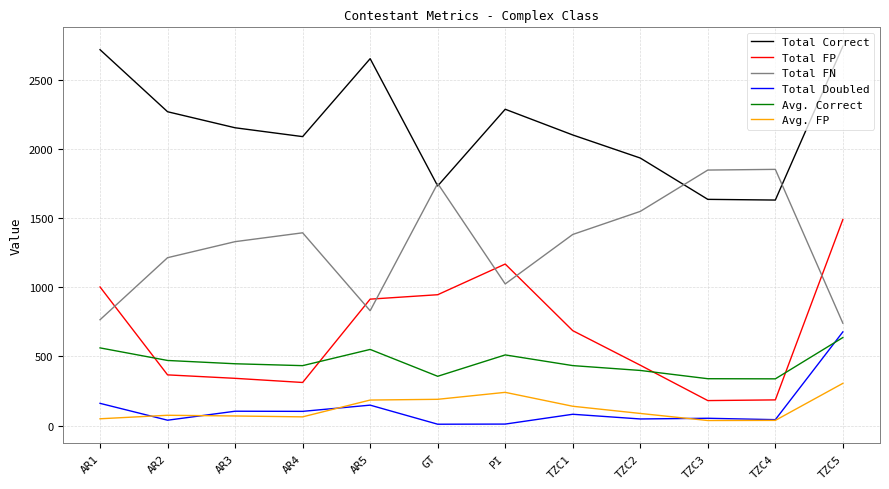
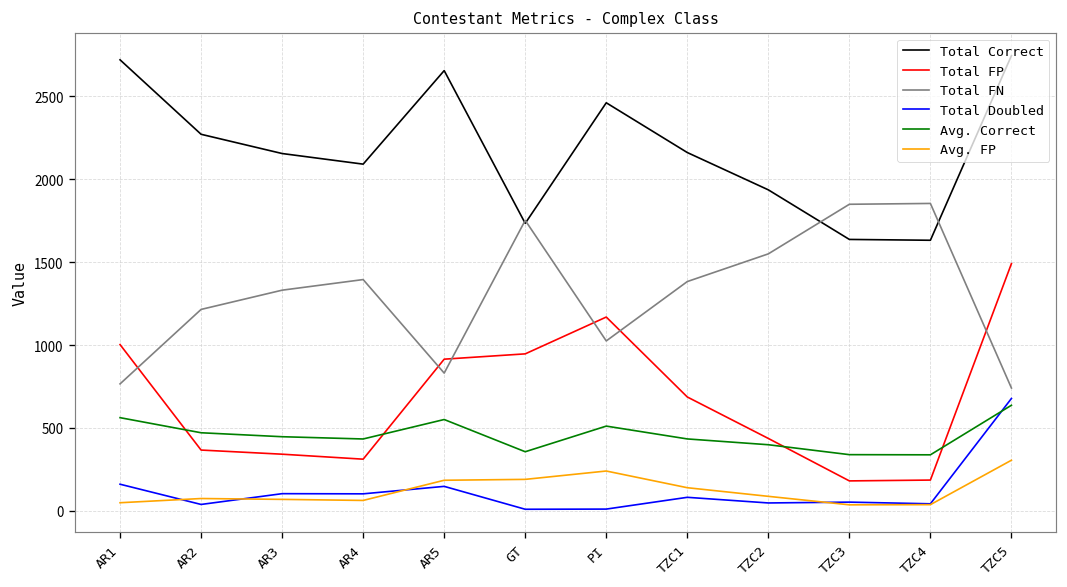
  {
    "Total Correct": {
      "AR1": 2720,
      "AR2": 2270,
      "AR3": 2160,
      "AR4": 2090,
      "AR5": 2660,
-     "PI": 2290,
-     "TZC1": 2100,
+     "PI": 2460,
+     "TZC1": 2160,
      "TZC2": 1940,
      "TZC3": 1640,
      "TZC4": 1630
    },
    "Total FP": {
      "AR1": 1000,
      "AR2": 370,
      "AR3": 340,
      "AR4": 310,
      "AR5": 920,
      "GT": 950,
      "PI": 1170,
      "TZC1": 690,
      "TZC2": 440,
      "TZC3": 180,
      "TZC4": 190,
      "TZC5": 1490
    },
    "Total FN": {
      "AR1": 770,
      "AR2": 1220,
      "AR3": 1330,
      "AR4": 1400,
      "AR5": 830,
      "PI": 1030,
      "TZC1": 1380,
      "TZC2": 1550,
      "TZC3": 1850,
      "TZC4": 1850,
      "TZC5": 740
    },
    "Total Doubled": {
      "AR1": 160,
      "AR2": 40,
      "AR3": 100,
      "AR4": 100,
      "AR5": 150,
      "GT": 10,
      "PI": 10,
      "TZC1": 80,
      "TZC2": 50,
      "TZC5": 680
    },
    "Avg. Correct": {
      "AR1": 560,
      "AR2": 470,
      "AR3": 450,
      "AR4": 430,
      "AR5": 550,
      "GT": 360,
      "PI": 510,
      "TZC1": 430,
      "TZC2": 400,
      "TZC3": 340,
      "TZC4": 340,
      "TZC5": 640
    },
    "Avg. FP": {
      "AR1": 50,
      "AR2": 70,
      "AR3": 70,
      "AR4": 60,
      "AR5": 180,
      "GT": 190,
      "PI": 240,
      "TZC1": 140,
      "TZC2": 90,
      "TZC5": 310
    }
  }
